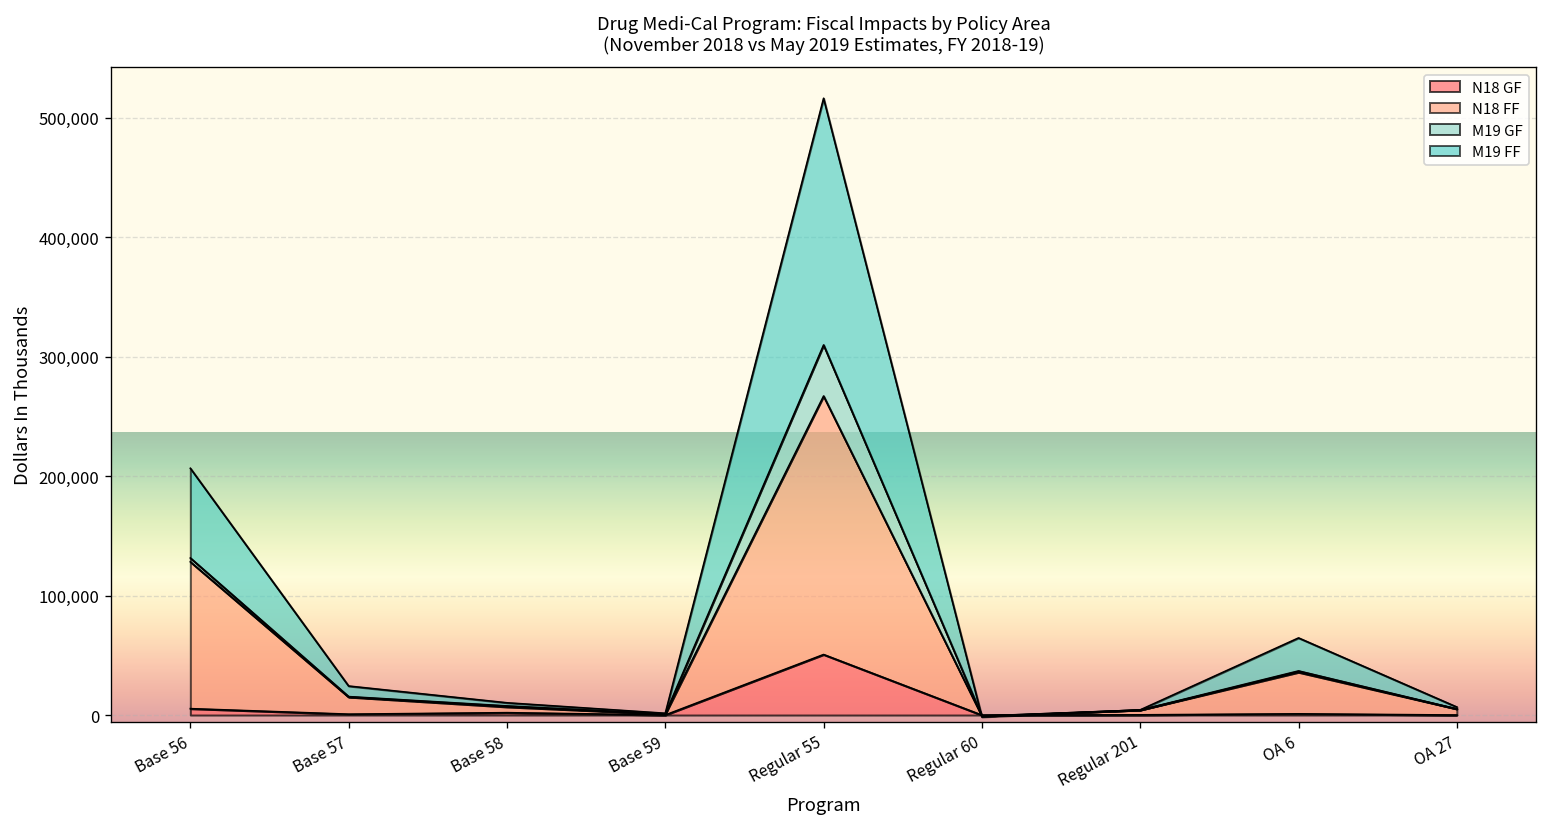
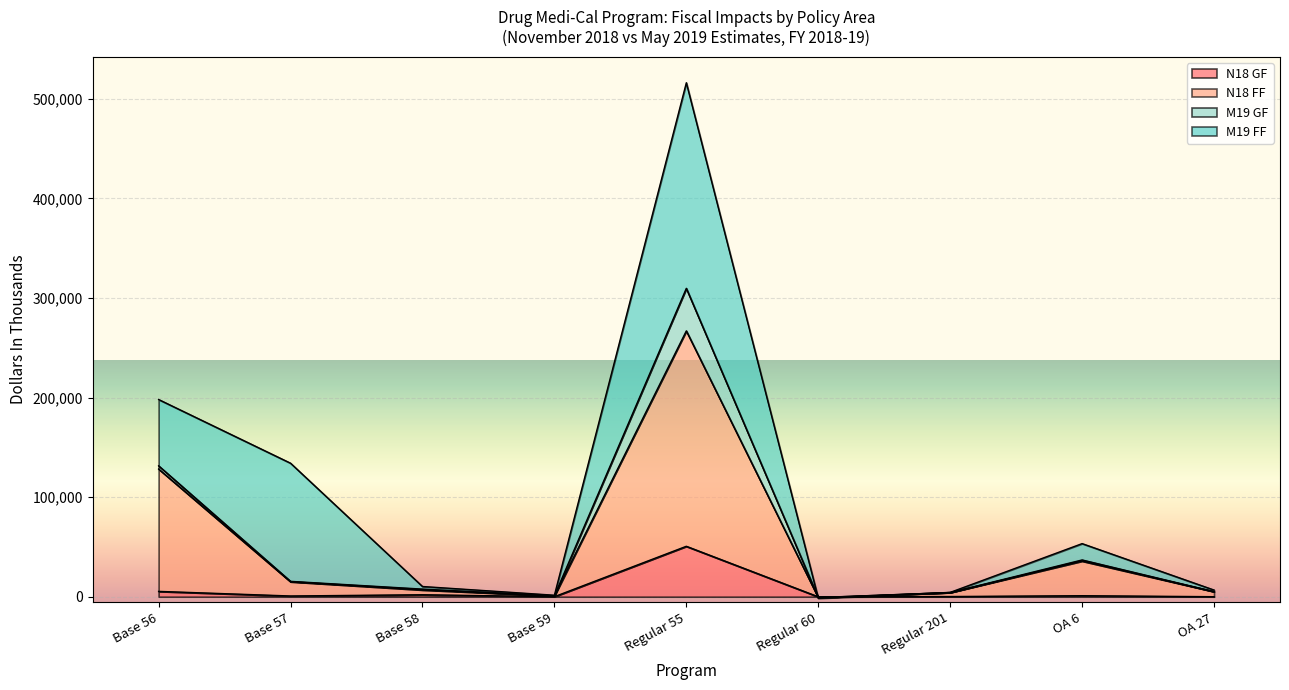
  {
    "M19 GF": {
      "Base 56": "0",
      "Regular 55": "40,000"
    },
    "M19 FF": {
-     "Base 56": "80,000",
-     "Base 57": "10,000",
+     "Base 56": "70,000",
+     "Base 57": "120,000",
      "Base 58": "0",
      "Regular 55": "210,000",
-     "OA 6": "30,000"
+     "OA 6": "20,000"
    }
  }
